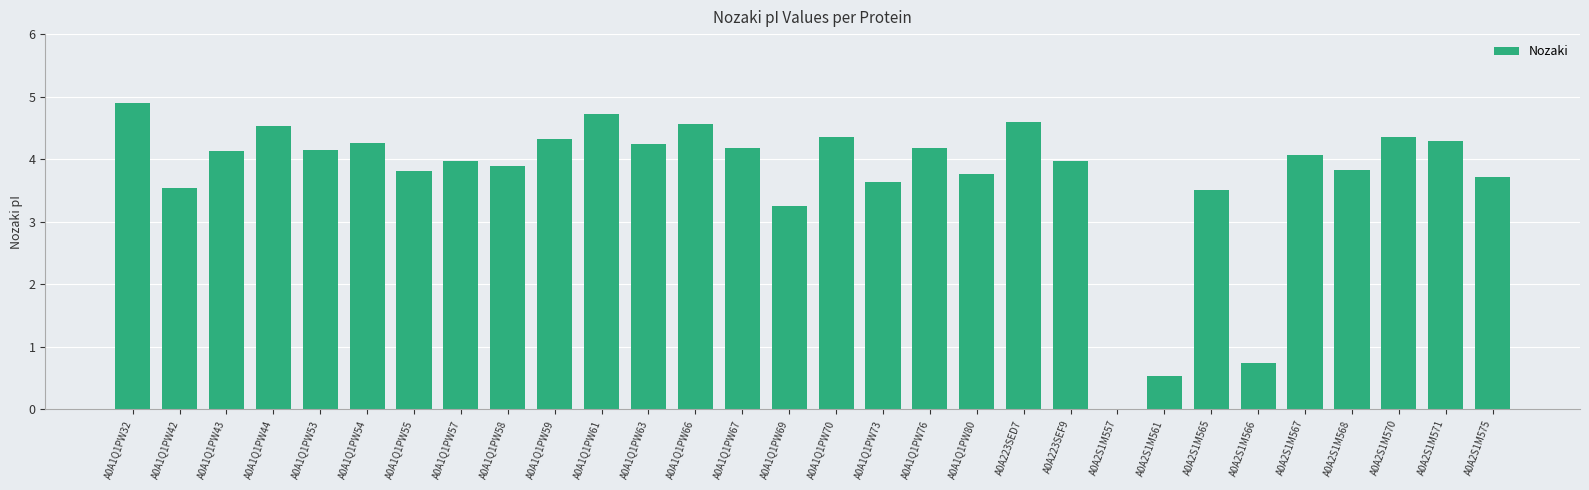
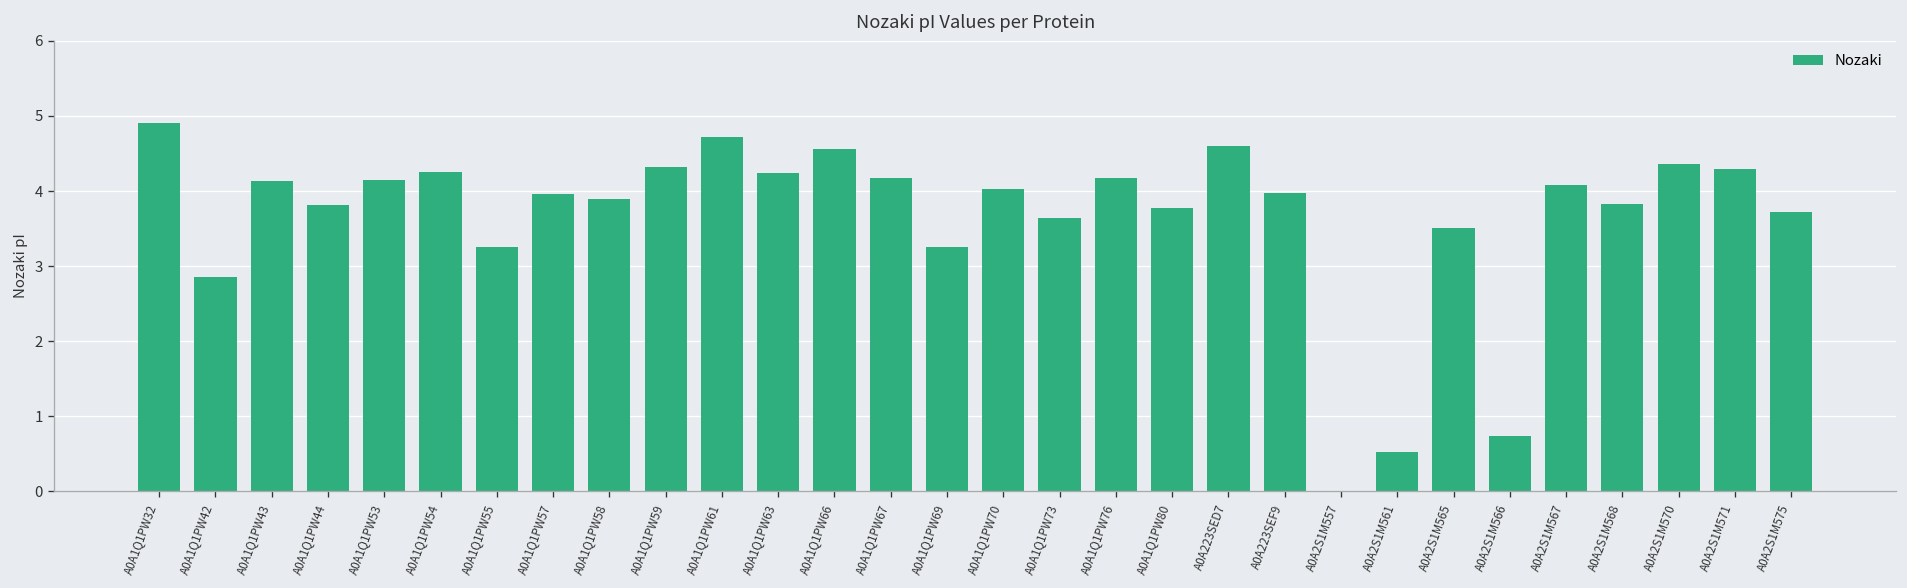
  {
    "A0A1Q1PW32": 4.9,
-   "A0A1Q1PW42": 3.5,
+   "A0A1Q1PW42": 2.9,
    "A0A1Q1PW43": 4.1,
-   "A0A1Q1PW44": 4.5,
+   "A0A1Q1PW44": 3.8,
    "A0A1Q1PW53": 4.2,
    "A0A1Q1PW54": 4.3,
-   "A0A1Q1PW55": 3.8,
+   "A0A1Q1PW55": 3.2,
    "A0A1Q1PW57": 4.0,
    "A0A1Q1PW58": 3.9,
    "A0A1Q1PW59": 4.3,
    "A0A1Q1PW61": 4.7,
    "A0A1Q1PW63": 4.2,
    "A0A1Q1PW66": 4.6,
    "A0A1Q1PW67": 4.2,
    "A0A1Q1PW69": 3.2,
-   "A0A1Q1PW70": 4.4,
+   "A0A1Q1PW70": 4.0,
    "A0A1Q1PW73": 3.6,
    "A0A1Q1PW76": 4.2,
    "A0A1Q1PW80": 3.8,
    "A0A223SED7": 4.6,
    "A0A223SEF9": 4.0,
    "A0A2S1M561": 0.5,
    "A0A2S1M565": 3.5,
    "A0A2S1M566": 0.7,
    "A0A2S1M567": 4.1,
    "A0A2S1M568": 3.8,
    "A0A2S1M570": 4.4,
    "A0A2S1M571": 4.3,
    "A0A2S1M575": 3.7
  }
